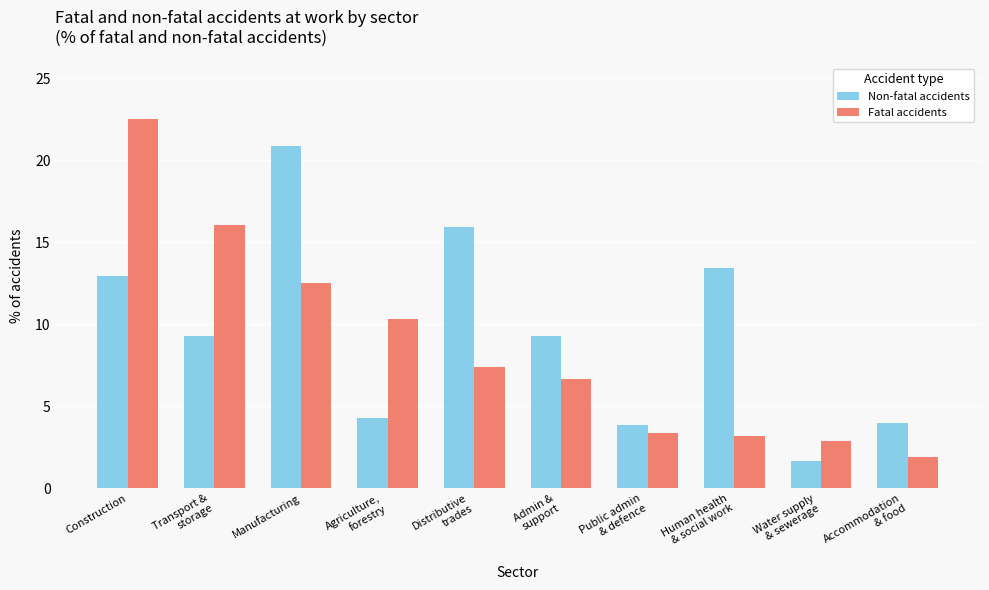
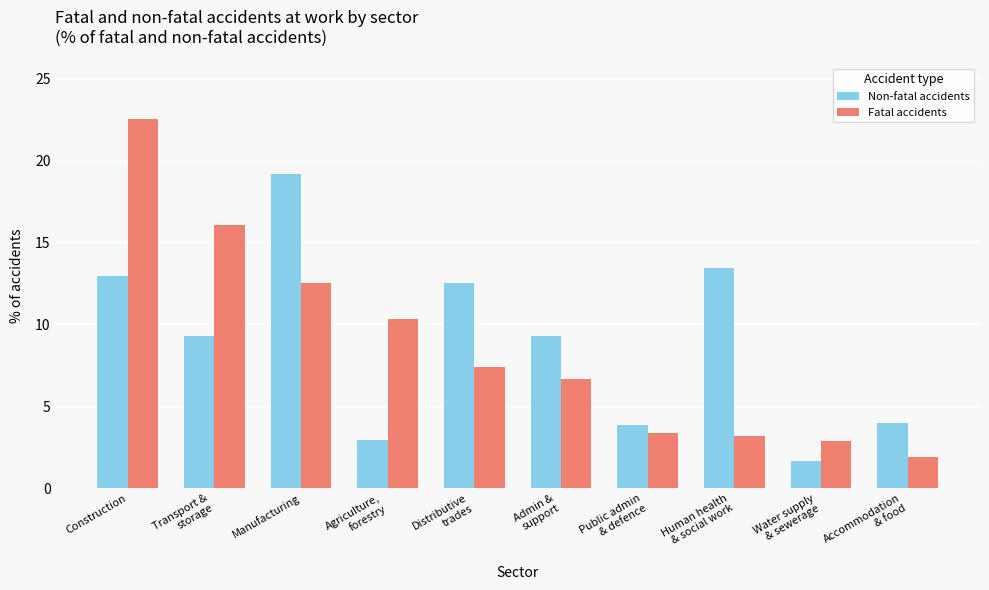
  {
    "Non-fatal accidents": {
      "Construction": 12.9,
      "Transport & storage": 9.3,
-     "Manufacturing": 20.9,
-     "Agriculture, forestry": 4.3,
-     "Distributive trades": 16.0,
+     "Manufacturing": 19.2,
+     "Agriculture, forestry": 2.9,
+     "Distributive trades": 12.5,
      "Admin & support": 9.3,
      "Public admin & defence": 3.8,
      "Human health & social work": 13.5,
      "Water supply & sewerage": 1.7,
      "Accommodation & food": 4.0
    },
    "Fatal accidents": {
      "Construction": 22.5,
      "Transport & storage": 16.1,
      "Manufacturing": 12.5,
      "Agriculture, forestry": 10.3,
      "Distributive trades": 7.4,
      "Admin & support": 6.7,
      "Public admin & defence": 3.4,
      "Human health & social work": 3.2,
      "Water supply & sewerage": 2.9,
      "Accommodation & food": 1.9
    }
  }
